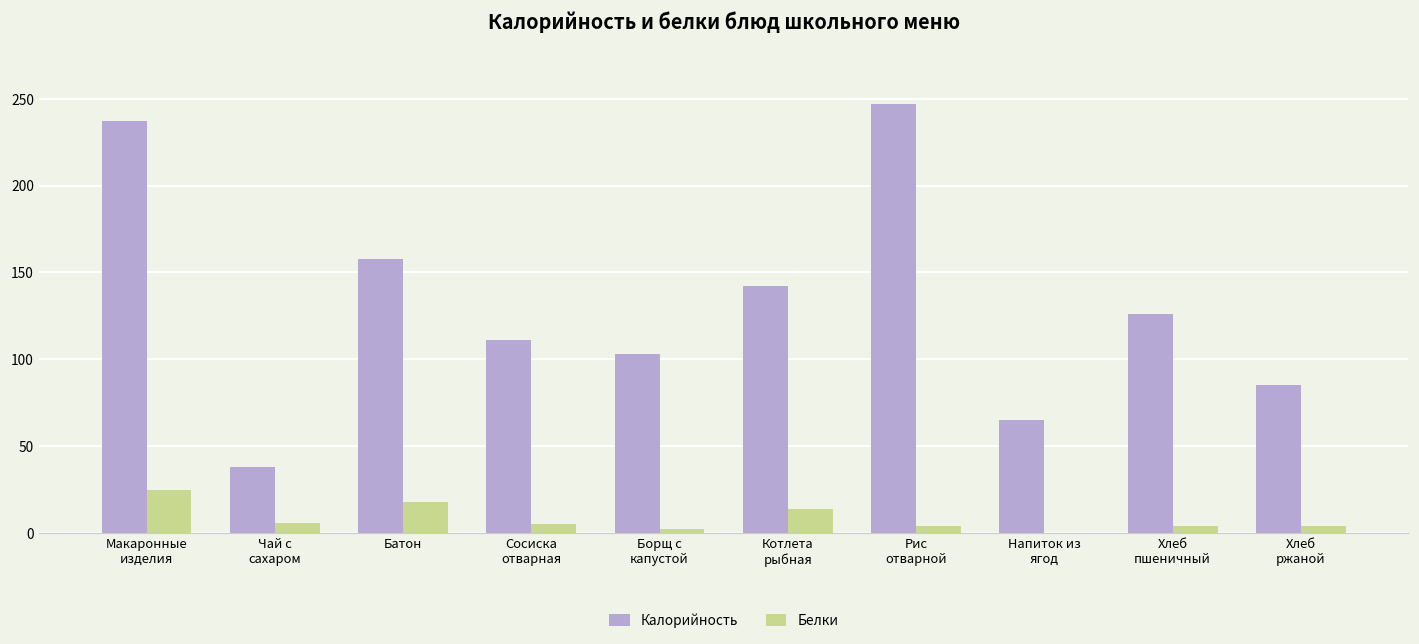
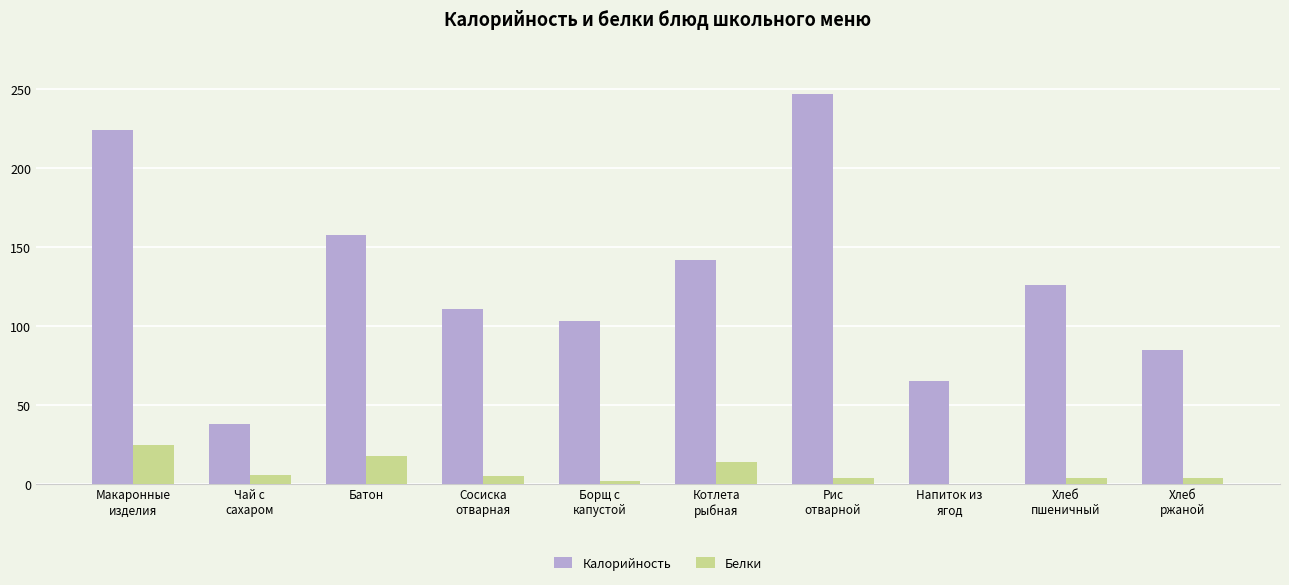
  {
    "Калорийность": {
-     "Макаронные изделия": 237,
+     "Макаронные изделия": 224,
      "Чай с сахаром": 38,
      "Батон": 158,
      "Сосиска отварная": 111,
      "Борщ с капустой": 103,
      "Котлета рыбная": 142,
      "Рис отварной": 247,
      "Напиток из ягод": 65,
      "Хлеб пшеничный": 126,
      "Хлеб ржаной": 85
    },
    "Белки": {
      "Макаронные изделия": 25,
      "Чай с сахаром": 6,
      "Батон": 18,
      "Сосиска отварная": 5,
      "Борщ с капустой": 2,
      "Котлета рыбная": 14,
      "Рис отварной": 4,
      "Напиток из ягод": 0,
      "Хлеб пшеничный": 4,
      "Хлеб ржаной": 4
    }
  }
